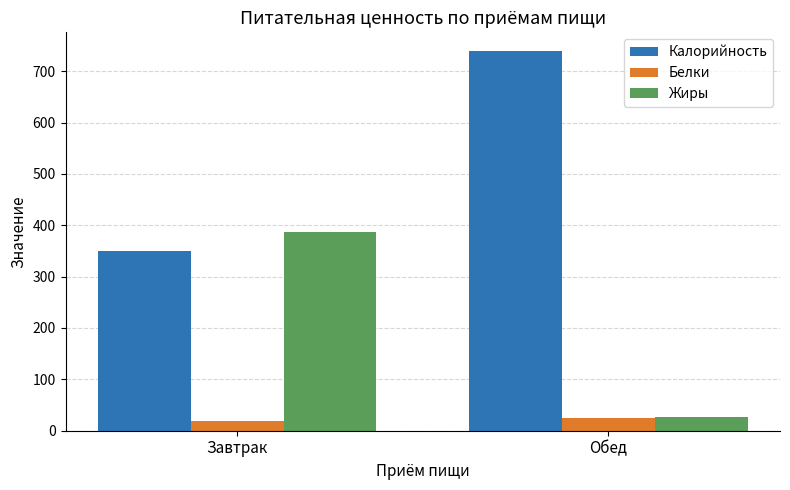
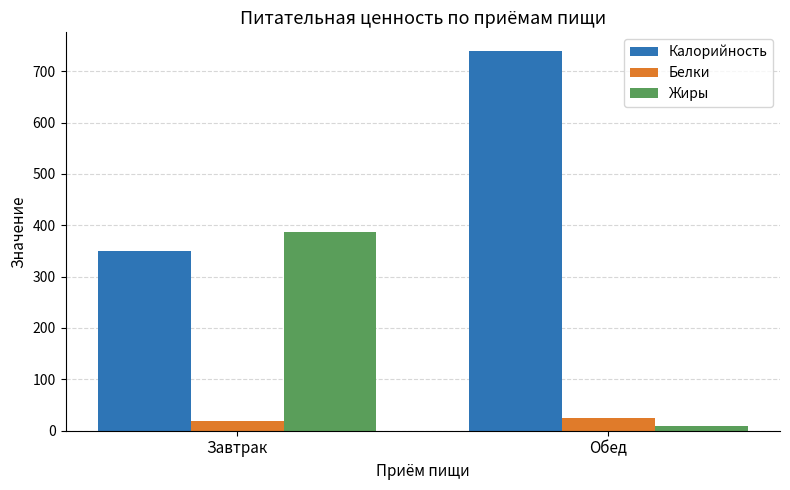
  {
    "Калорийность": {
      "Завтрак": 350,
      "Обед": 740
    },
    "Белки": {
      "Завтрак": 20,
      "Обед": 30
    },
    "Жиры": {
      "Завтрак": 390,
-     "Обед": 30
+     "Обед": 10
    }
  }
